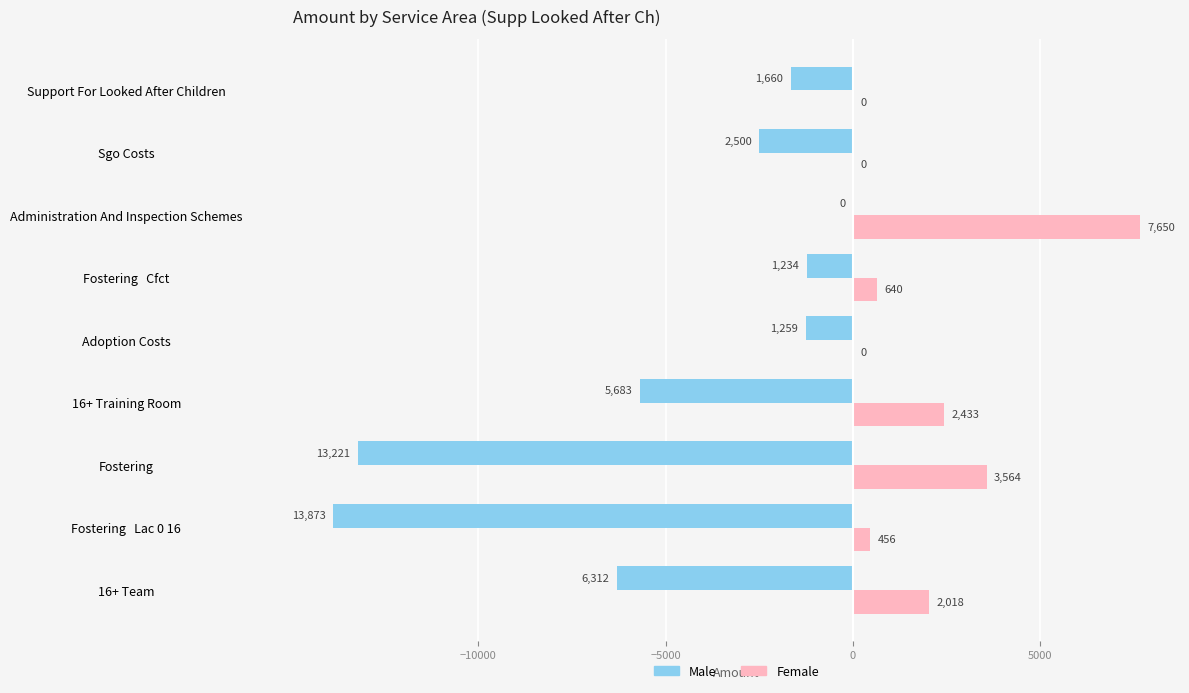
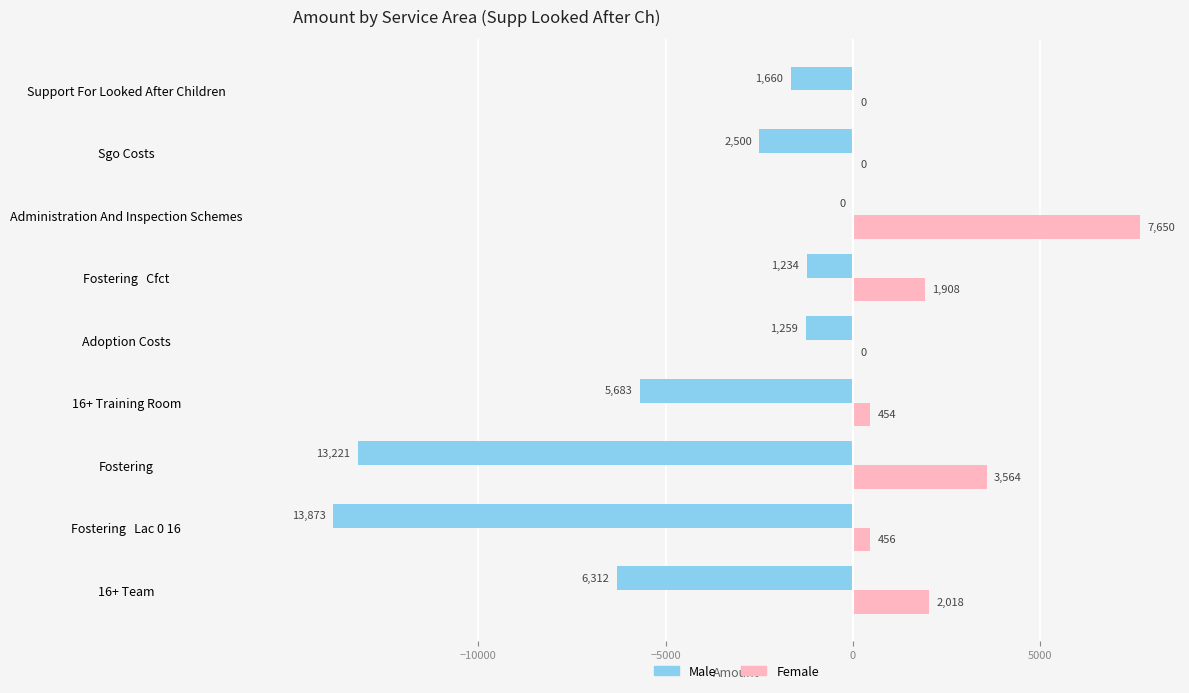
  {
    "Male": {
      "Administration And Inspection Schemes": "0"
    },
    "Female": {
      "Support For Looked After Children": "0",
      "Sgo Costs": "0",
      "Administration And Inspection Schemes": "7,650",
-     "Fostering Cfct": "640",
+     "Fostering Cfct": "1,908",
      "Adoption Costs": "0",
-     "16+ Training Room": "2,433",
+     "16+ Training Room": "454",
      "Fostering": "3,564",
      "Fostering Lac 0 16": "456",
      "16+ Team": "2,018"
    }
  }
